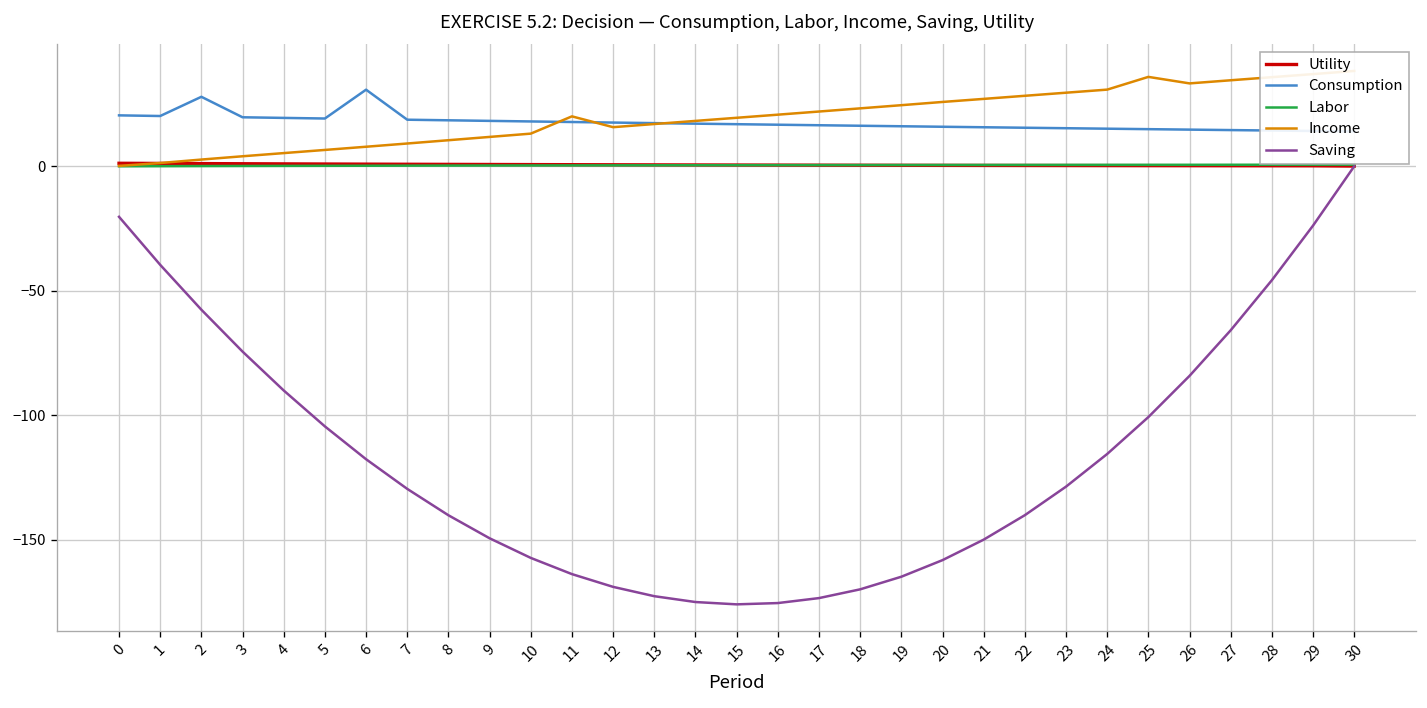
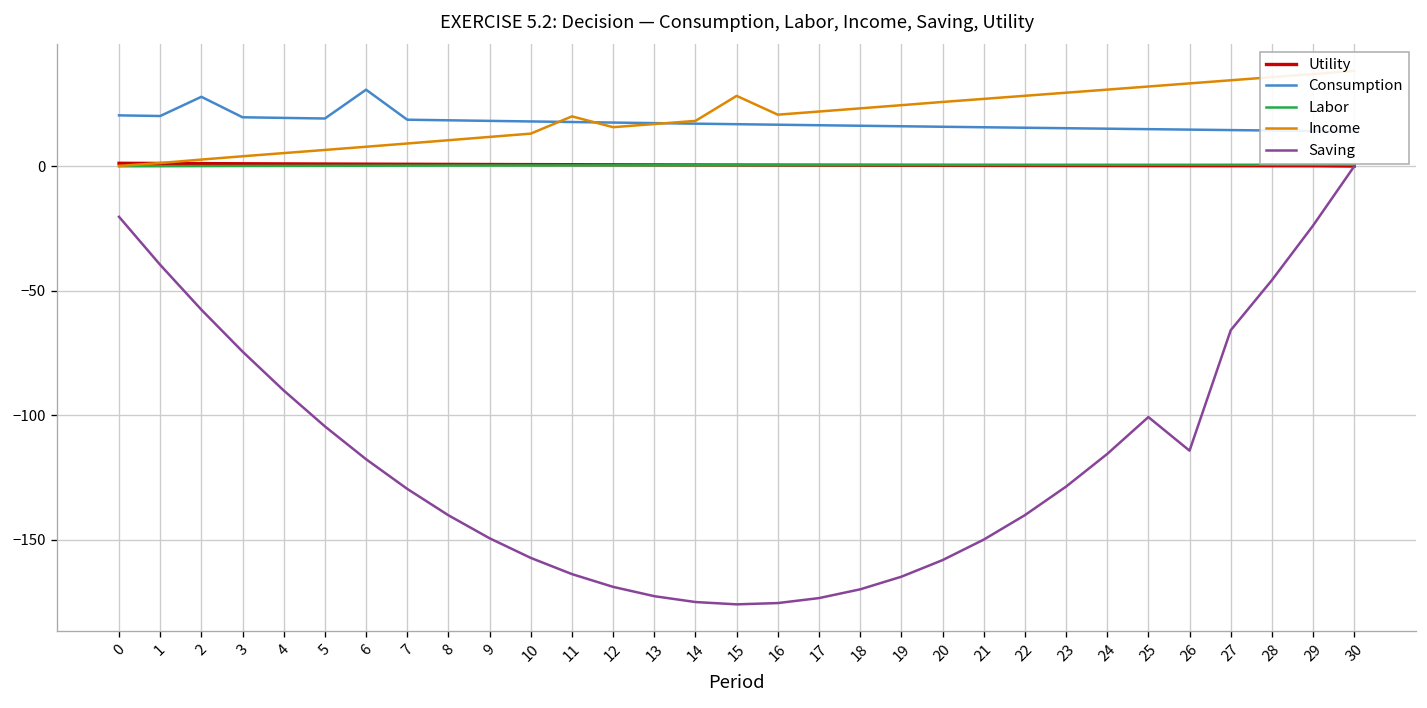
  {
    "Consumption": {
      "0": 20,
      "1": 20,
      "2": 28,
      "3": 20,
      "4": 19,
      "5": 19,
      "6": 31,
      "7": 19,
      "8": 18,
      "9": 18,
      "10": 18,
      "11": 18,
      "12": 18,
      "15": 17,
      "16": 17,
      "17": 16,
      "18": 16,
      "19": 16,
      "20": 16,
      "21": 16,
      "22": 15,
      "23": 15,
      "24": 15,
      "25": 15,
      "26": 15,
      "27": 15
    },
    "Income": {
      "2": 3,
      "3": 4,
      "4": 5,
      "5": 7,
      "6": 8,
      "7": 9,
      "8": 10,
      "9": 12,
      "10": 13,
      "11": 20,
      "12": 16,
-     "15": 19,
+     "15": 28,
      "16": 21,
      "17": 22,
      "18": 23,
      "19": 25,
      "20": 26,
      "21": 27,
      "22": 28,
      "23": 30,
      "24": 31,
-     "25": 36,
+     "25": 32,
      "26": 33,
      "27": 35
    },
    "Saving": {
      "0": -20,
      "1": -40,
      "2": -58,
      "3": -74,
      "4": -90,
      "5": -104,
      "6": -118,
      "7": -130,
      "8": -140,
      "9": -149,
      "10": -157,
      "11": -164,
      "12": -169,
      "13": -173,
      "14": -175,
      "15": -176,
      "16": -175,
      "17": -173,
      "18": -170,
      "19": -165,
      "20": -158,
      "21": -150,
      "22": -140,
      "23": -129,
      "24": -116,
      "25": -101,
-     "26": -84,
+     "26": -114,
      "27": -66,
      "28": -46,
      "29": -24
    }
  }
